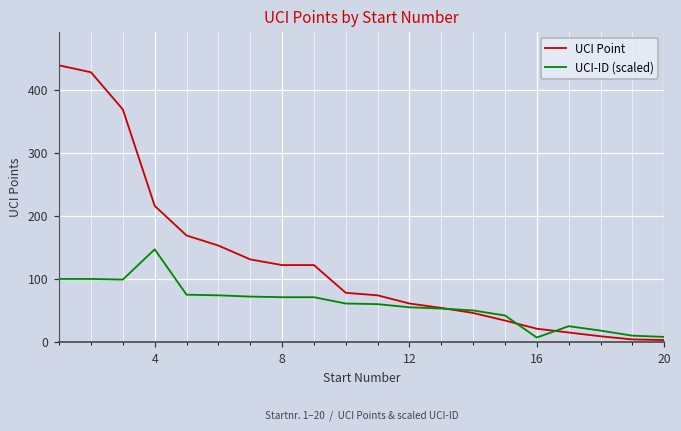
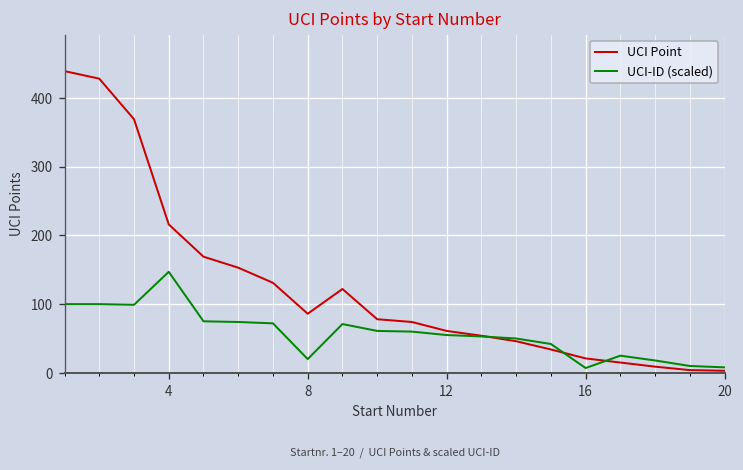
  {
    "UCI Point": {
      "4": 220,
-     "8": 120,
+     "8": 90,
      "12": 60,
      "16": 20,
      "20": 0
    },
    "UCI-ID (scaled)": {
      "4": 150,
-     "8": 70,
+     "8": 20,
      "12": 60,
      "16": 10,
      "20": 10
    }
  }
